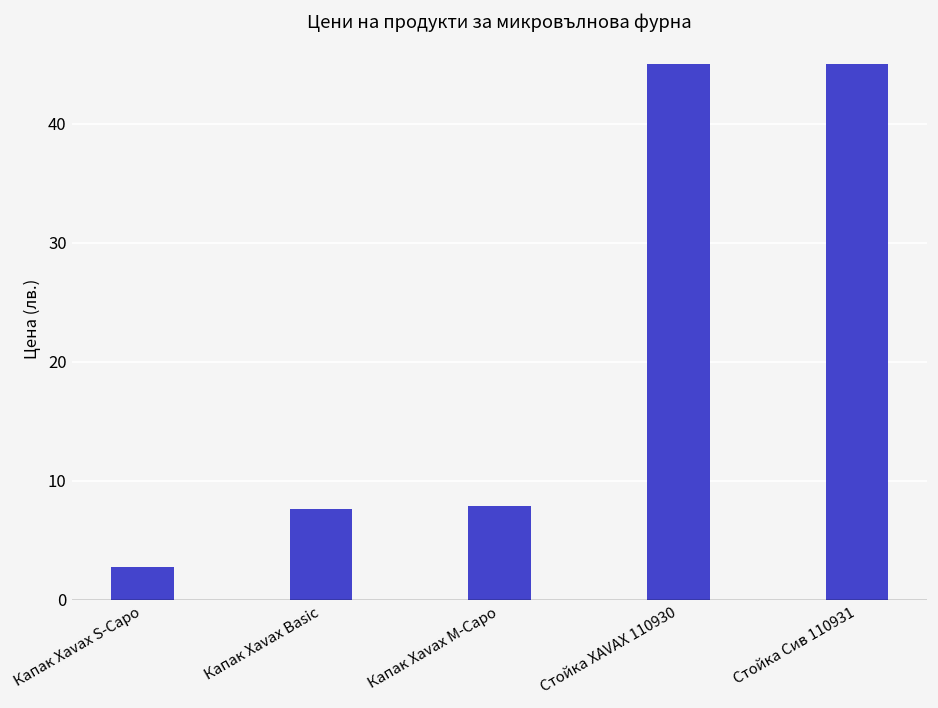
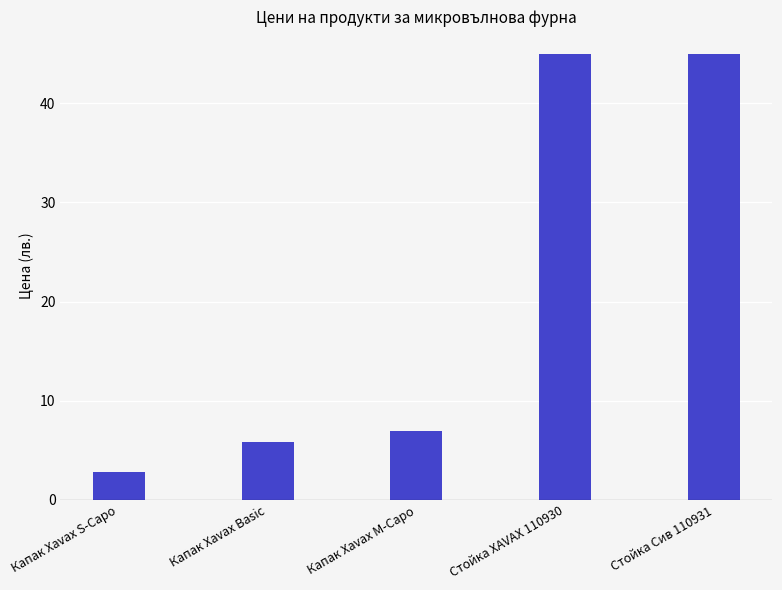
  {
    "Капак Xavax S-Capo": 3,
-   "Капак Xavax Basic": 8,
-   "Капак Xavax M-Capo": 8,
+   "Капак Xavax Basic": 6,
+   "Капак Xavax M-Capo": 7,
    "Стойка XAVAX 110930": 45,
    "Стойка Сив 110931": 45
  }
